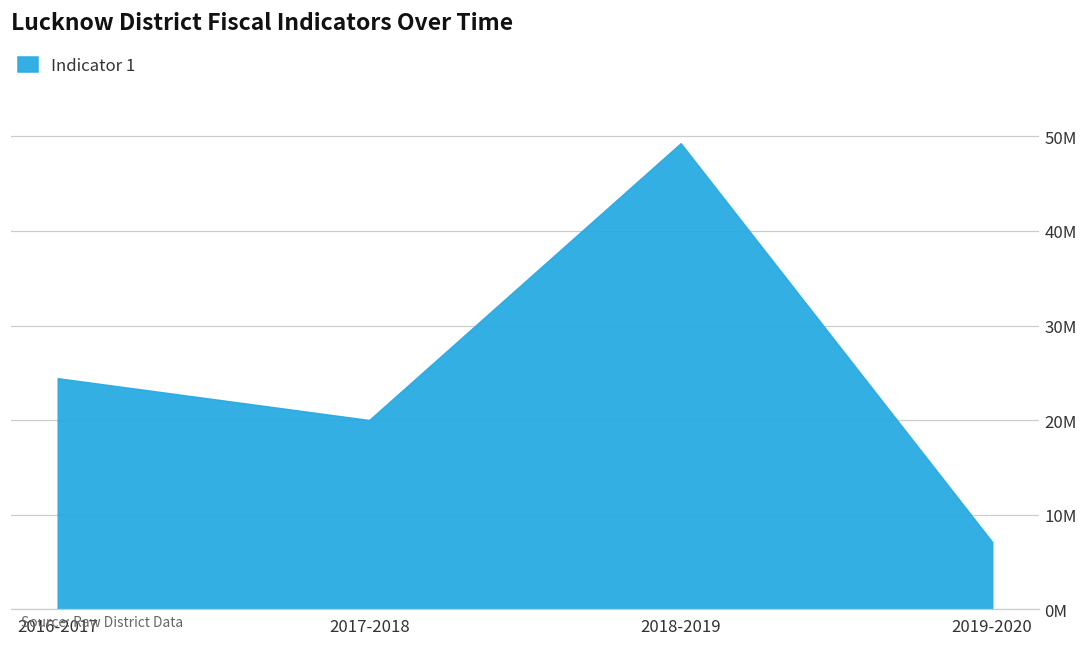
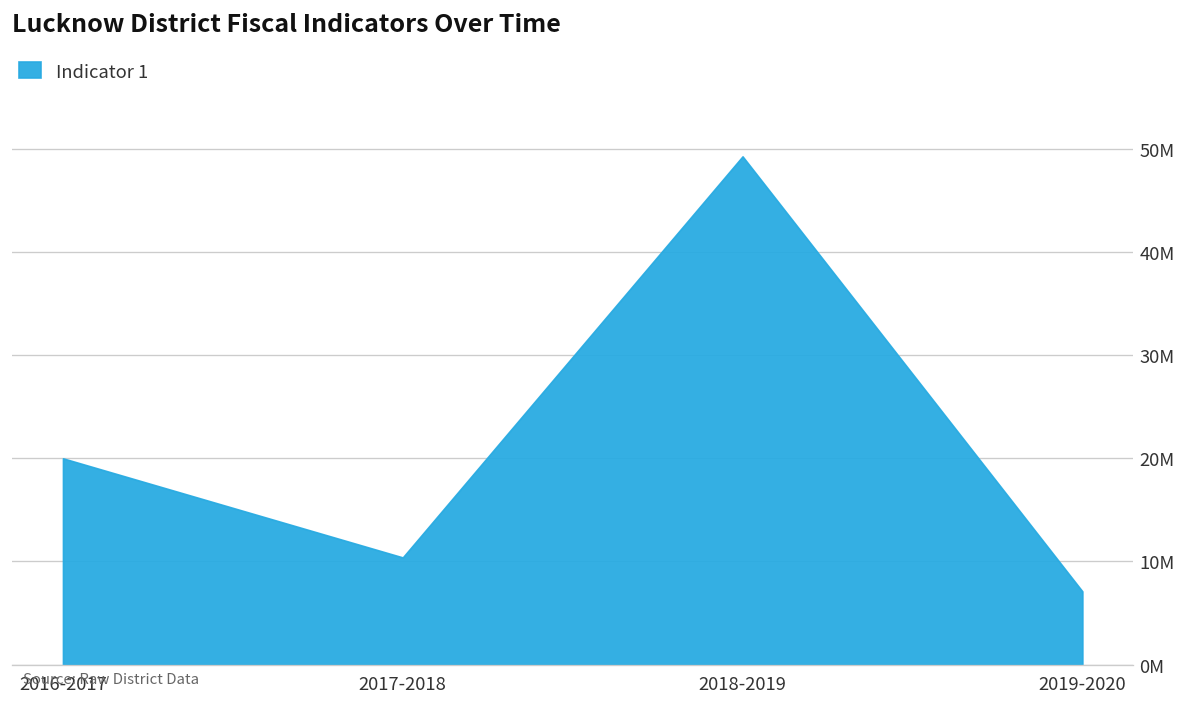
  {
-   "2016-2017": 24000000,
-   "2017-2018": 20000000,
+   "2016-2017": 20000000,
+   "2017-2018": 10000000,
    "2018-2019": 49000000,
    "2019-2020": 7000000
  }
